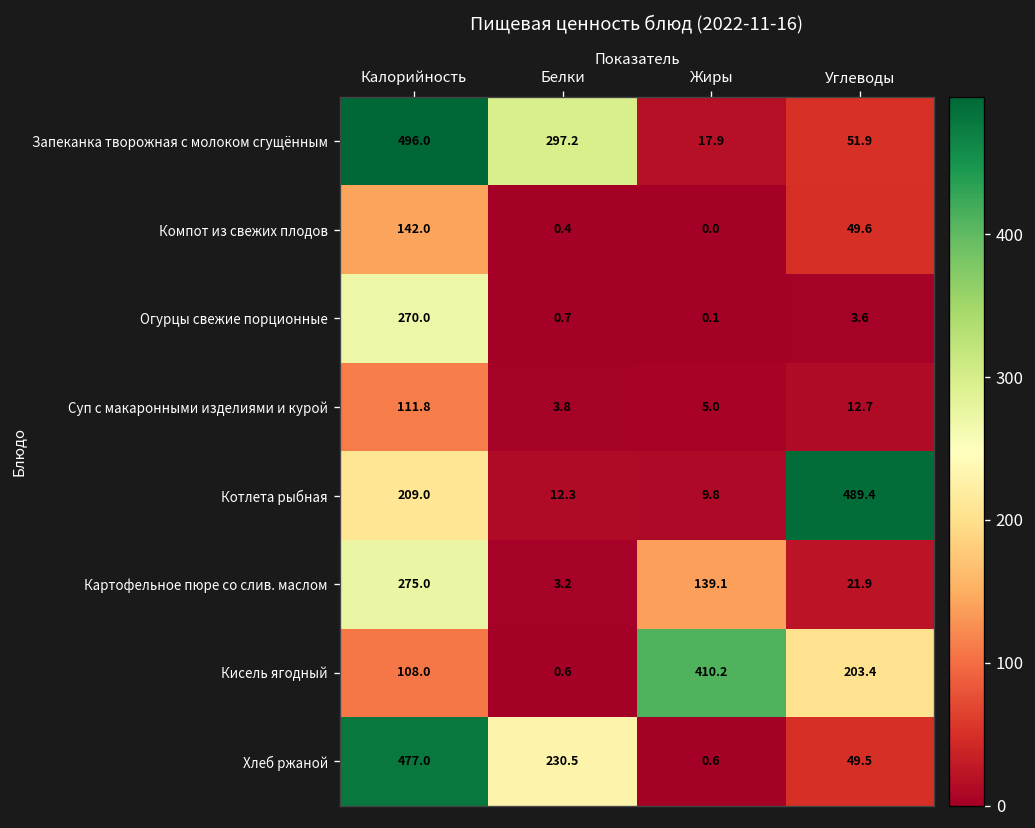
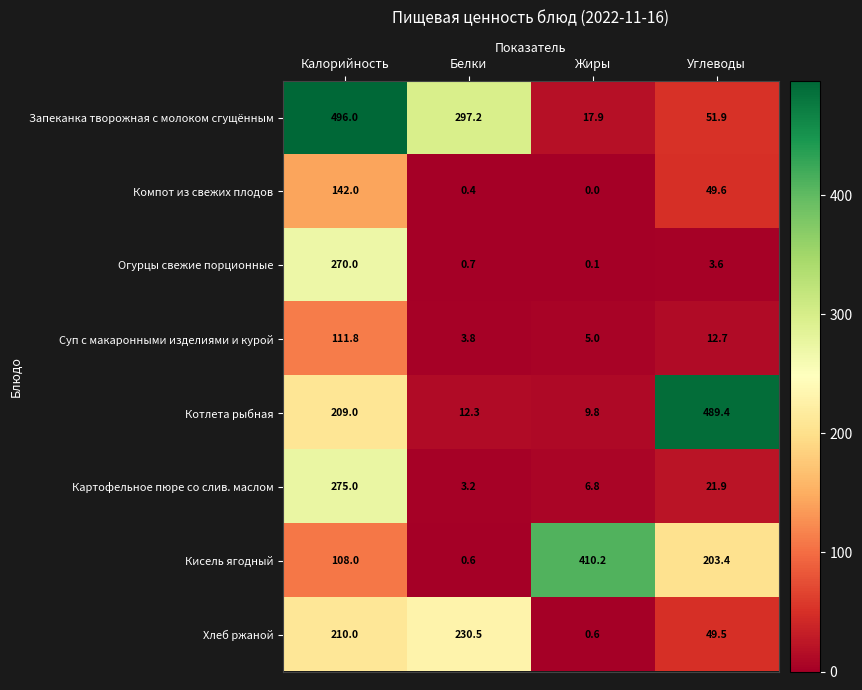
  {
    "Запеканка творожная с молоком сгущённым": {
      "Калорийность": 496.0,
      "Белки": 297.2,
      "Жиры": 17.9,
      "Углеводы": 51.9
    },
    "Компот из свежих плодов": {
      "Калорийность": 142.0,
      "Белки": 0.4,
      "Жиры": 0.0,
      "Углеводы": 49.6
    },
    "Огурцы свежие порционные": {
      "Калорийность": 270.0,
      "Белки": 0.7,
      "Жиры": 0.1,
      "Углеводы": 3.6
    },
    "Суп с макаронными изделиями и курой": {
      "Калорийность": 111.8,
      "Белки": 3.8,
      "Жиры": 5.0,
      "Углеводы": 12.7
    },
    "Котлета рыбная": {
      "Калорийность": 209.0,
      "Белки": 12.3,
      "Жиры": 9.8,
      "Углеводы": 489.4
    },
    "Картофельное пюре со слив. маслом": {
      "Калорийность": 275.0,
      "Белки": 3.2,
-     "Жиры": 139.1,
+     "Жиры": 6.8,
      "Углеводы": 21.9
    },
    "Кисель ягодный": {
      "Калорийность": 108.0,
      "Белки": 0.6,
      "Жиры": 410.2,
      "Углеводы": 203.4
    },
    "Хлеб ржаной": {
-     "Калорийность": 477.0,
+     "Калорийность": 210.0,
      "Белки": 230.5,
      "Жиры": 0.6,
      "Углеводы": 49.5
    }
  }
